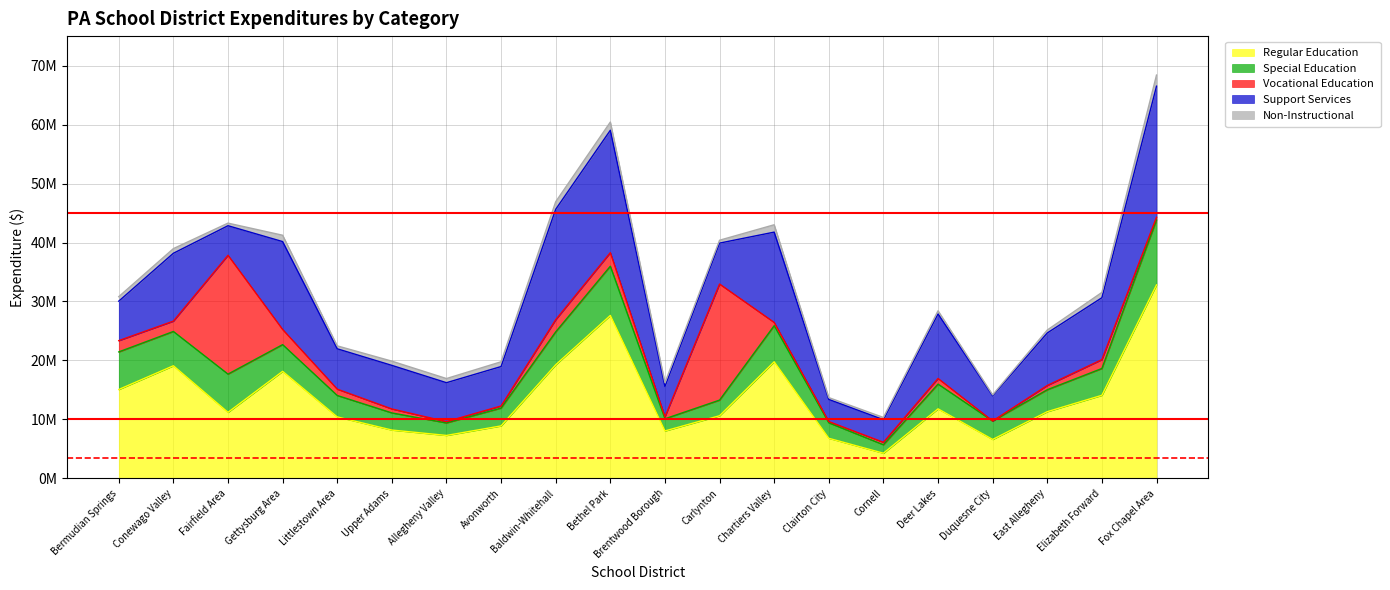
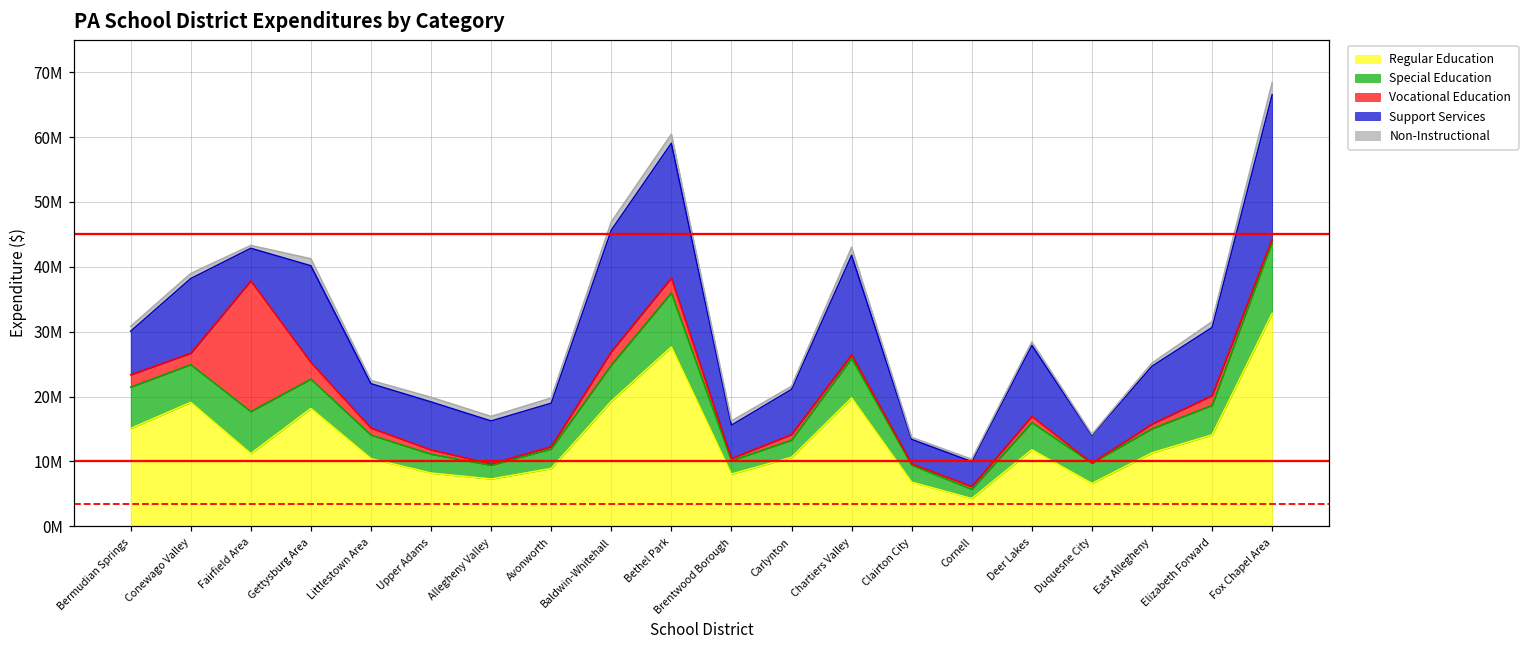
  {
    "Regular Education": {
      "Bermudian Springs": 15000000,
      "Conewago Valley": 19000000,
      "Fairfield Area": 11000000,
      "Gettysburg Area": 18000000,
      "Littlestown Area": 10000000,
      "Upper Adams": 8000000,
      "Allegheny Valley": 7000000,
      "Avonworth": 9000000,
      "Baldwin-Whitehall": 19000000,
      "Bethel Park": 28000000,
      "Brentwood Borough": 8000000,
      "Carlynton": 11000000,
      "Chartiers Valley": 20000000,
      "Clairton City": 7000000,
      "Cornell": 4000000,
      "Deer Lakes": 12000000,
      "Duquesne City": 7000000,
      "East Allegheny": 11000000,
      "Elizabeth Forward": 14000000,
      "Fox Chapel Area": 33000000
    },
    "Special Education": {
      "Bermudian Springs": 6000000,
      "Conewago Valley": 6000000,
      "Fairfield Area": 6000000,
      "Gettysburg Area": 5000000,
      "Littlestown Area": 4000000,
      "Upper Adams": 3000000,
      "Baldwin-Whitehall": 6000000,
      "Bethel Park": 8000000,
      "Carlynton": 3000000,
      "Chartiers Valley": 6000000,
      "Deer Lakes": 4000000,
      "East Allegheny": 4000000,
      "Elizabeth Forward": 5000000,
      "Fox Chapel Area": 11000000
    },
    "Vocational Education": {
      "Bermudian Springs": 2000000,
      "Conewago Valley": 2000000,
      "Fairfield Area": 20000000,
      "Gettysburg Area": 3000000,
      "Littlestown Area": 1000000,
      "Upper Adams": 1000000,
      "Baldwin-Whitehall": 2000000,
      "Bethel Park": 2000000,
-     "Carlynton": 20000000,
+     "Carlynton": 1000000,
      "Chartiers Valley": 1000000,
      "Deer Lakes": 1000000,
      "East Allegheny": 1000000,
      "Elizabeth Forward": 2000000,
      "Fox Chapel Area": 0
    },
    "Support Services": {
      "Bermudian Springs": 7000000,
      "Conewago Valley": 12000000,
      "Fairfield Area": 5000000,
      "Gettysburg Area": 15000000,
      "Littlestown Area": 7000000,
      "Upper Adams": 7000000,
      "Allegheny Valley": 7000000,
      "Avonworth": 7000000,
      "Baldwin-Whitehall": 19000000,
      "Bethel Park": 21000000,
      "Brentwood Borough": 5000000,
      "Carlynton": 7000000,
      "Chartiers Valley": 15000000,
      "Deer Lakes": 11000000,
      "East Allegheny": 9000000,
      "Elizabeth Forward": 10000000,
      "Fox Chapel Area": 22000000
    },
    "Non-Instructional": {
      "Bermudian Springs": 1000000,
      "Conewago Valley": 1000000,
      "Fairfield Area": 0,
      "Gettysburg Area": 1000000,
      "Littlestown Area": 0,
      "Upper Adams": 1000000,
      "Allegheny Valley": 1000000,
      "Avonworth": 1000000,
      "Baldwin-Whitehall": 1000000,
      "Bethel Park": 1000000,
      "Brentwood Borough": 1000000,
      "Carlynton": 0,
      "Chartiers Valley": 1000000,
      "Deer Lakes": 1000000,
      "East Allegheny": 0,
      "Elizabeth Forward": 1000000,
      "Fox Chapel Area": 2000000
    }
  }
